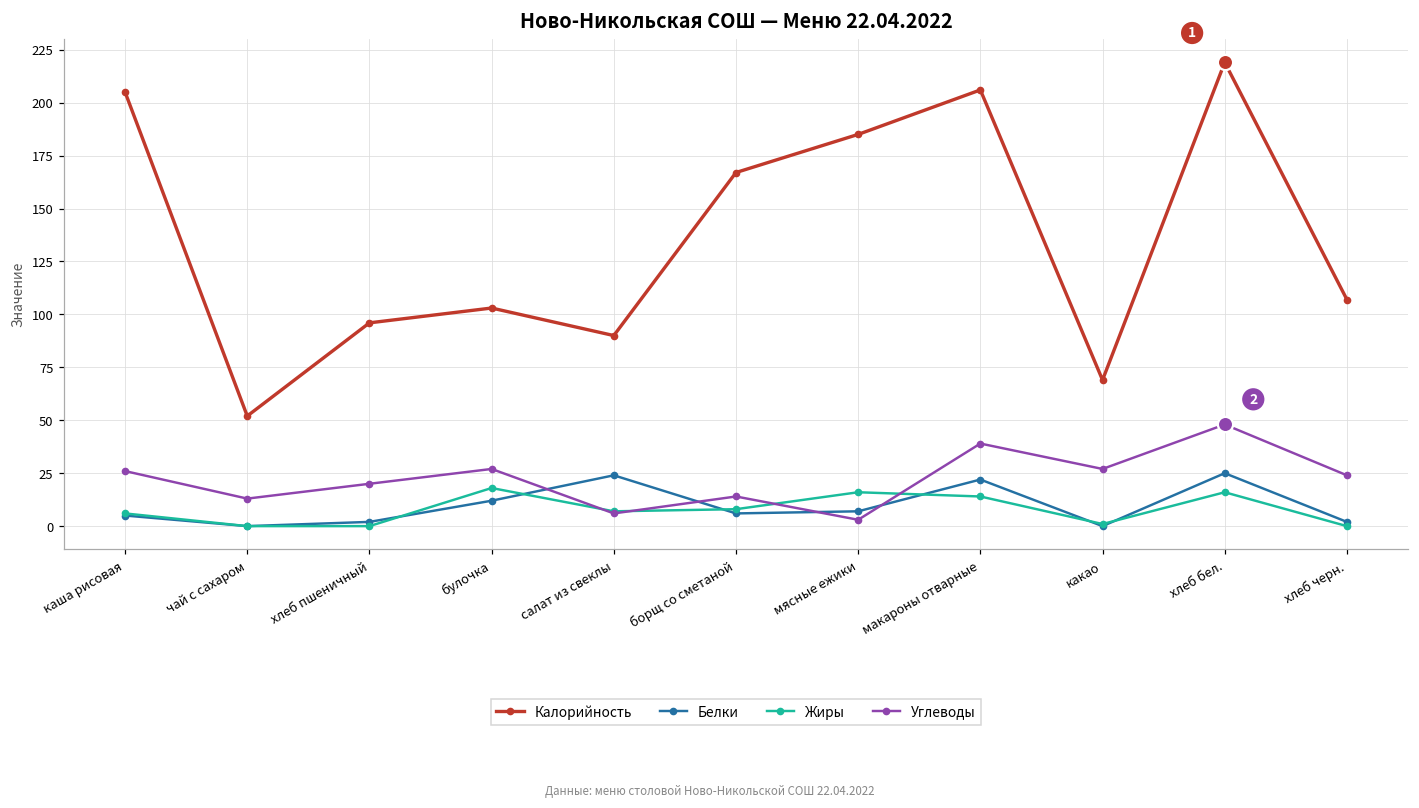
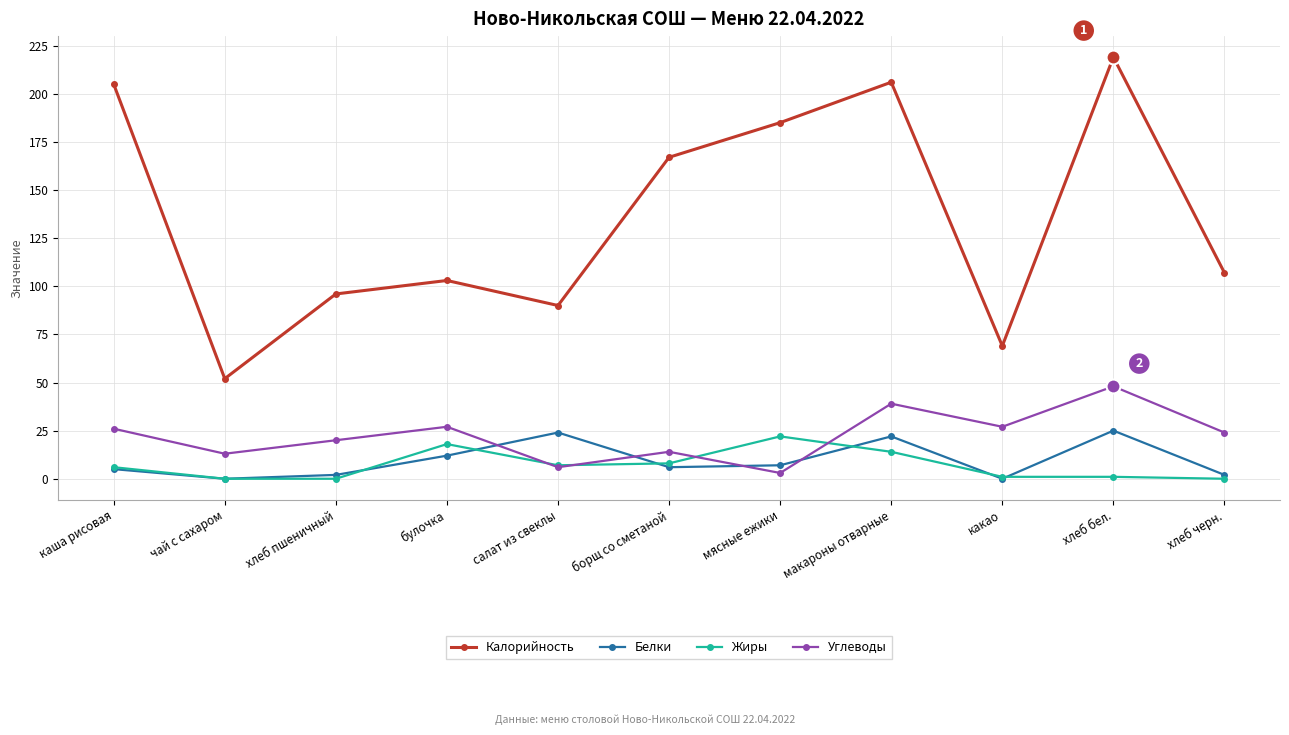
  {
    "Белки": {
      "хлеб пшеничный": 2,
      "булочка": 12,
      "салат из свеклы": 24,
      "борщ со сметаной": 6,
      "мясные ежики": 7,
      "макароны отварные": 22,
      "хлеб бел.": 25,
      "хлеб черн.": 2
    },
    "Жиры": {
      "хлеб пшеничный": 0,
      "булочка": 18,
      "борщ со сметаной": 8,
-     "мясные ежики": 16,
+     "мясные ежики": 22,
      "макароны отварные": 14,
-     "хлеб бел.": 16,
+     "хлеб бел.": 1,
      "хлеб черн.": 0
    }
  }
